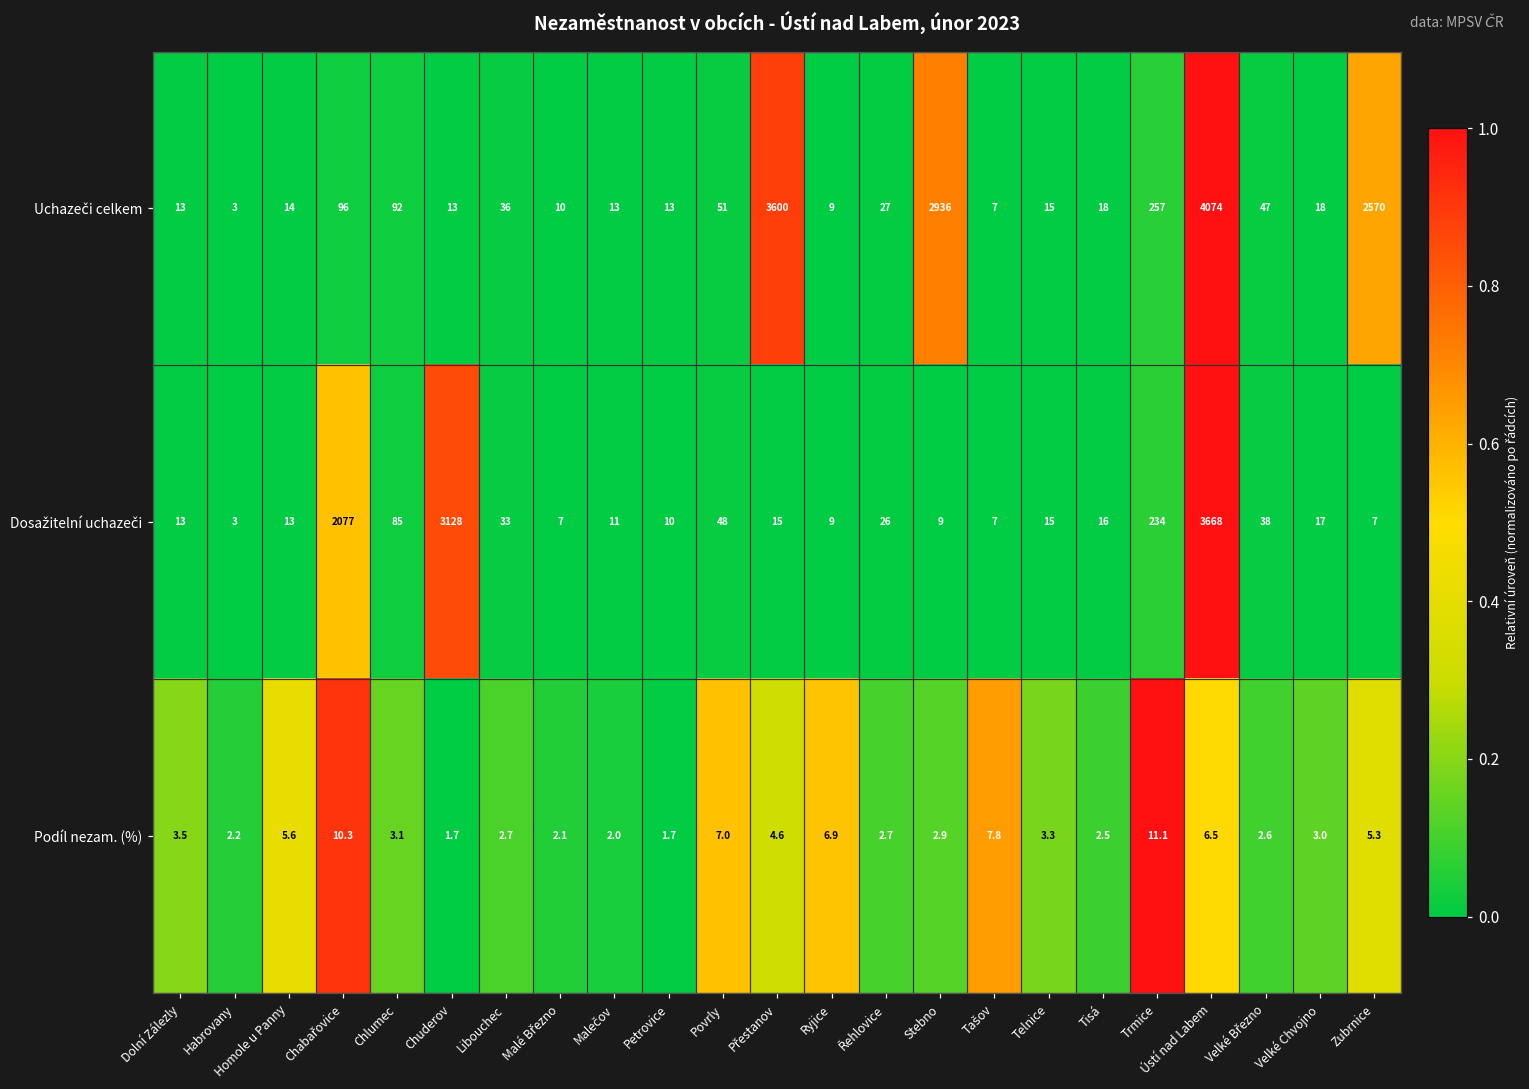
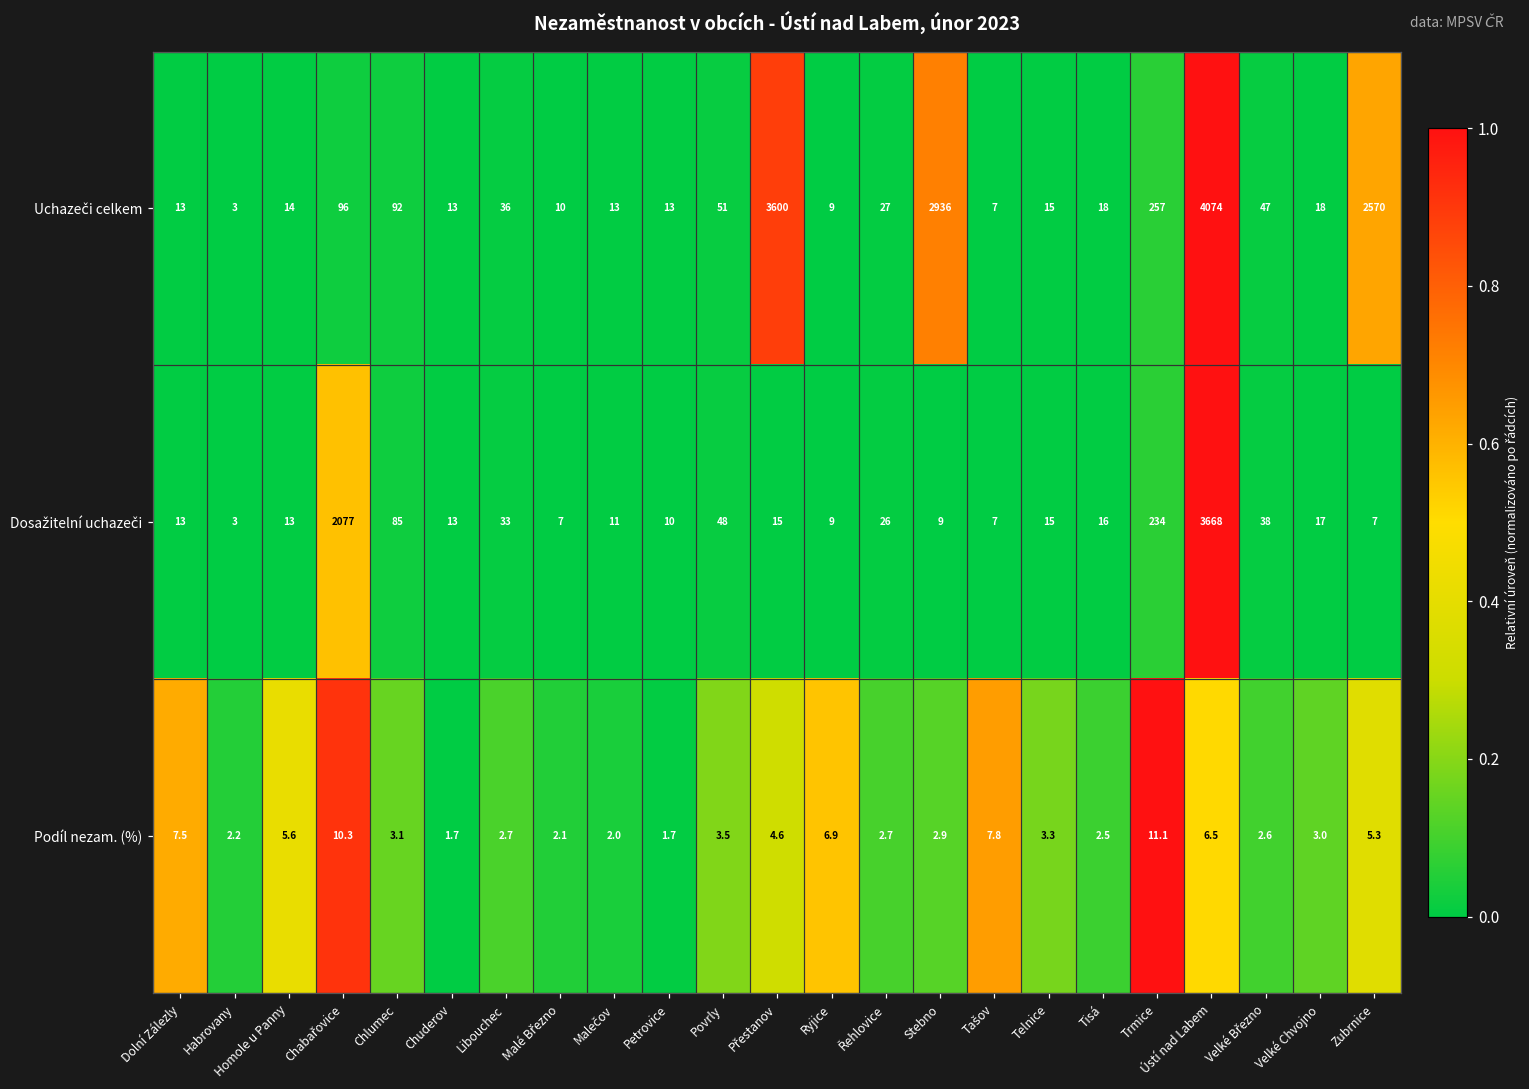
  {
    "Uchazeči celkem": {
      "Dolní Zálezly": 13,
      "Habrovany": 3,
      "Homole u Panny": 14,
      "Chabařovice": 96,
      "Chlumec": 92,
      "Chuderov": 13,
      "Libouchec": 36,
      "Malé Březno": 10,
      "Malečov": 13,
      "Petrovice": 13,
      "Povrly": 51,
      "Přestanov": 3600,
      "Ryjice": 9,
      "Řehlovice": 27,
      "Stebno": 2936,
      "Tašov": 7,
      "Telnice": 15,
      "Tisá": 18,
      "Trmice": 257,
      "Ústí nad Labem": 4074,
      "Velké Březno": 47,
      "Velké Chvojno": 18,
      "Zubrnice": 2570
    },
    "Dosažitelní uchazeči": {
      "Dolní Zálezly": 13,
      "Habrovany": 3,
      "Homole u Panny": 13,
      "Chabařovice": 2077,
      "Chlumec": 85,
-     "Chuderov": 3128,
+     "Chuderov": 13,
      "Libouchec": 33,
      "Malé Březno": 7,
      "Malečov": 11,
      "Petrovice": 10,
      "Povrly": 48,
      "Přestanov": 15,
      "Ryjice": 9,
      "Řehlovice": 26,
      "Stebno": 9,
      "Tašov": 7,
      "Telnice": 15,
      "Tisá": 16,
      "Trmice": 234,
      "Ústí nad Labem": 3668,
      "Velké Březno": 38,
      "Velké Chvojno": 17,
      "Zubrnice": 7
    },
    "Podíl nezam. (%)": {
-     "Dolní Zálezly": 3.5,
+     "Dolní Zálezly": 7.5,
      "Habrovany": 2.2,
      "Homole u Panny": 5.6,
      "Chabařovice": 10.3,
      "Chlumec": 3.1,
      "Chuderov": 1.7,
      "Libouchec": 2.7,
      "Malé Březno": 2.1,
      "Malečov": 2.0,
      "Petrovice": 1.7,
-     "Povrly": 7.0,
+     "Povrly": 3.5,
      "Přestanov": 4.6,
      "Ryjice": 6.9,
      "Řehlovice": 2.7,
      "Stebno": 2.9,
      "Tašov": 7.8,
      "Telnice": 3.3,
      "Tisá": 2.5,
      "Trmice": 11.1,
      "Ústí nad Labem": 6.5,
      "Velké Březno": 2.6,
      "Velké Chvojno": 3.0,
      "Zubrnice": 5.3
    }
  }
